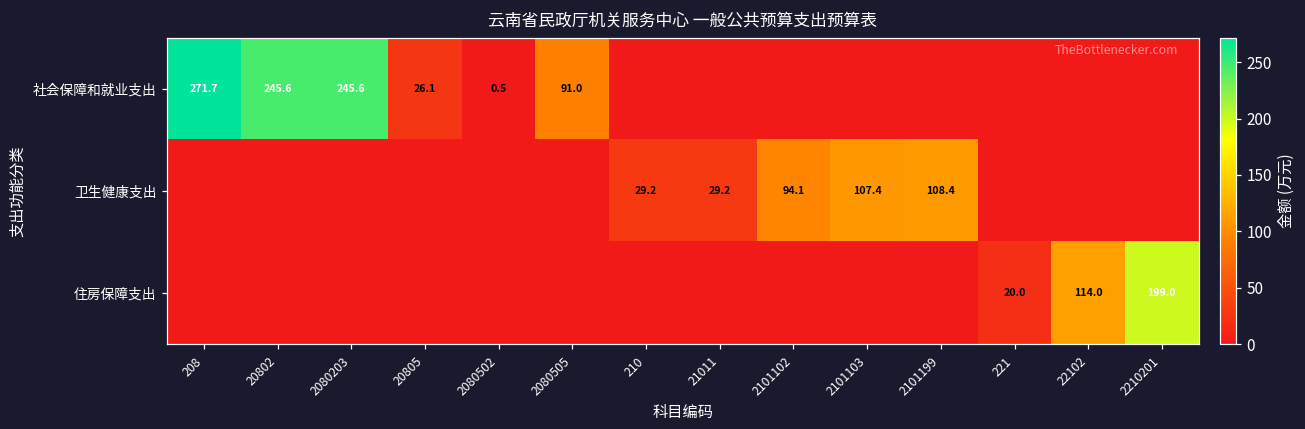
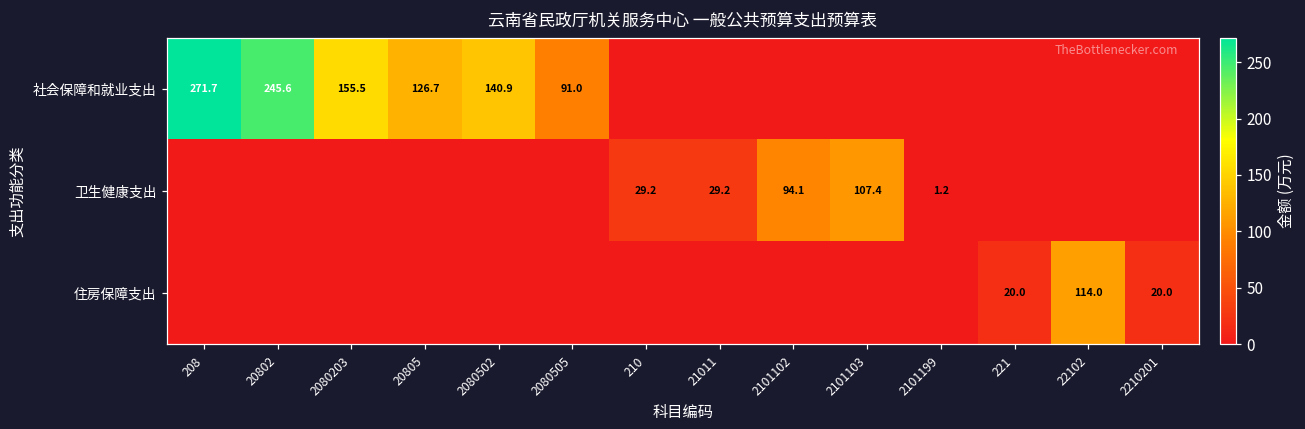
  {
    "社会保障和就业支出": {
      "208": 271.7,
      "20802": 245.6,
-     "2080203": 245.6,
-     "20805": 26.1,
-     "2080502": 0.5,
+     "2080203": 155.5,
+     "20805": 126.7,
+     "2080502": 140.9,
      "2080505": 91.0
    },
    "卫生健康支出": {
      "210": 29.2,
      "21011": 29.2,
      "2101102": 94.1,
      "2101103": 107.4,
-     "2101199": 108.4
+     "2101199": 1.2
    },
    "住房保障支出": {
      "221": 20.0,
      "22102": 114.0,
-     "2210201": 199.0
+     "2210201": 20.0
    }
  }
